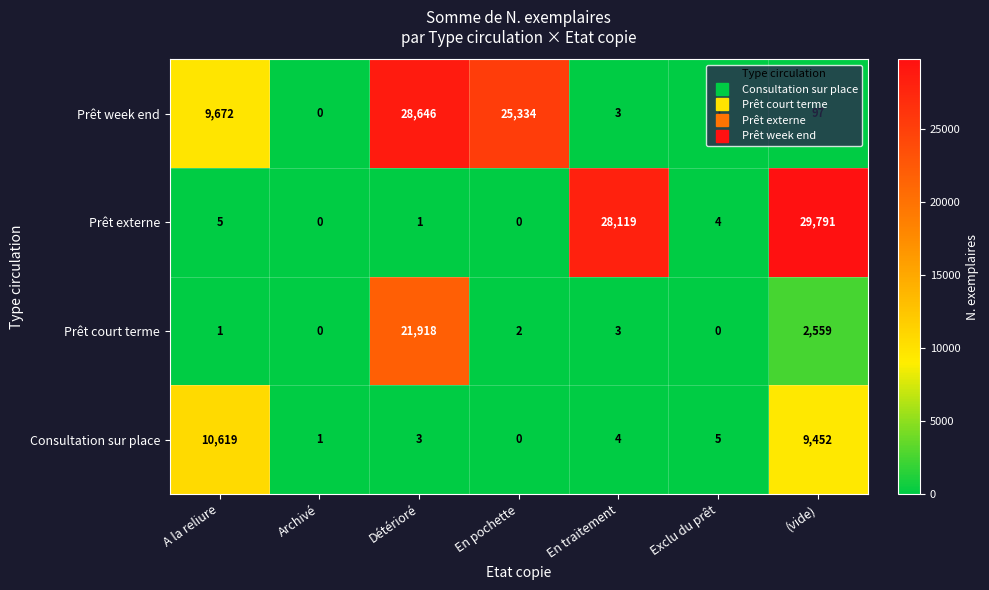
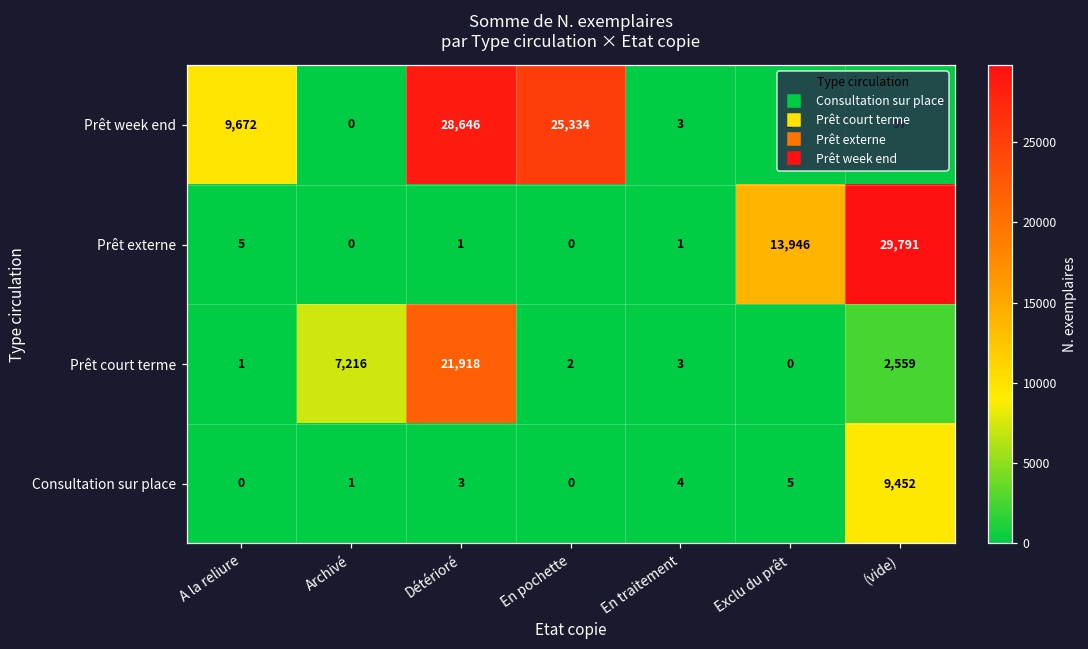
  {
    "Prêt week end": {
      "A la reliure": "9,672",
      "Archivé": "0",
      "Détérioré": "28,646",
      "En pochette": "25,334",
      "En traitement": "3"
    },
    "Prêt externe": {
      "A la reliure": "5",
      "Archivé": "0",
      "Détérioré": "1",
      "En pochette": "0",
-     "En traitement": "28,119",
-     "Exclu du prêt": "4",
+     "En traitement": "1",
+     "Exclu du prêt": "13,946",
      "(vide)": "29,791"
    },
    "Prêt court terme": {
      "A la reliure": "1",
-     "Archivé": "0",
+     "Archivé": "7,216",
      "Détérioré": "21,918",
      "En pochette": "2",
      "En traitement": "3",
      "Exclu du prêt": "0",
      "(vide)": "2,559"
    },
    "Consultation sur place": {
-     "A la reliure": "10,619",
+     "A la reliure": "0",
      "Archivé": "1",
      "Détérioré": "3",
      "En pochette": "0",
      "En traitement": "4",
      "Exclu du prêt": "5",
      "(vide)": "9,452"
    }
  }
